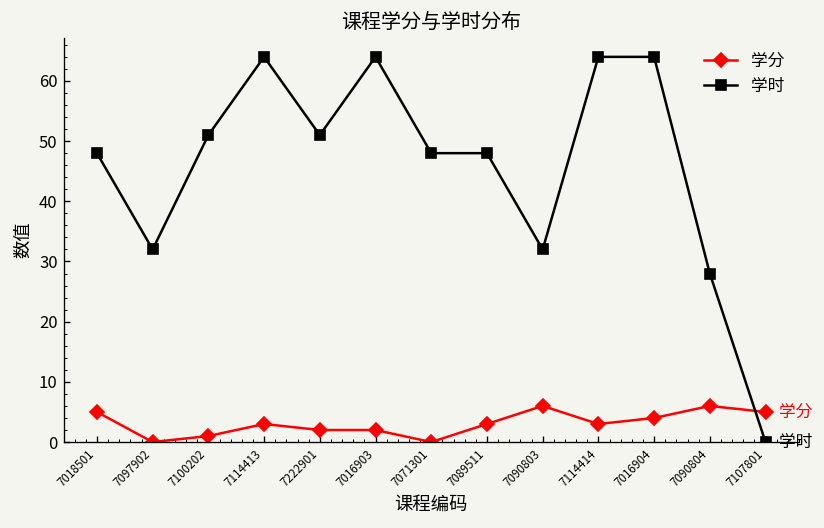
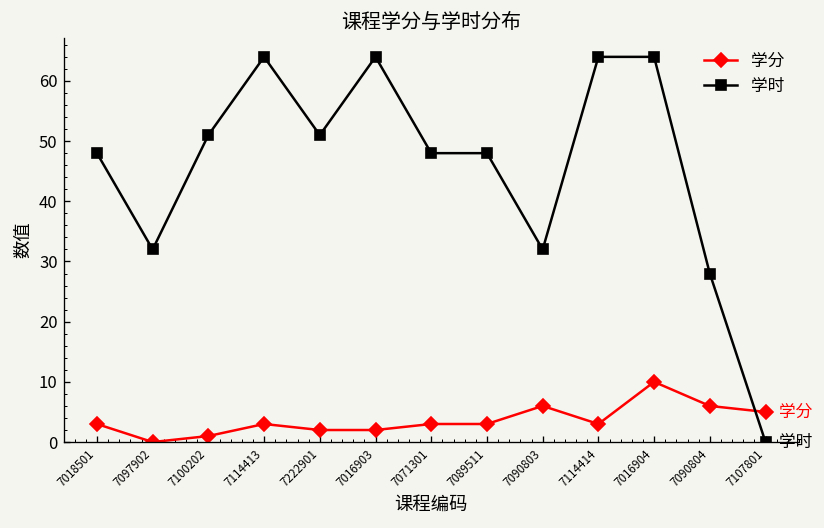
  {
    "学分": {
-     "7018501": 5,
+     "7018501": 3,
      "7097902": 0,
      "7100202": 1,
      "7114413": 3,
      "7222901": 2,
      "7016903": 2,
-     "7071301": 0,
+     "7071301": 3,
      "7089511": 3,
      "7090803": 6,
      "7114414": 3,
-     "7016904": 4,
+     "7016904": 10,
      "7090804": 6,
      "7107801": 5
    },
    "学时": {
      "7018501": 48,
      "7097902": 32,
      "7100202": 51,
      "7114413": 64,
      "7222901": 51,
      "7016903": 64,
      "7071301": 48,
      "7089511": 48,
      "7090803": 32,
      "7114414": 64,
      "7016904": 64,
      "7090804": 28,
      "7107801": 0
    }
  }
